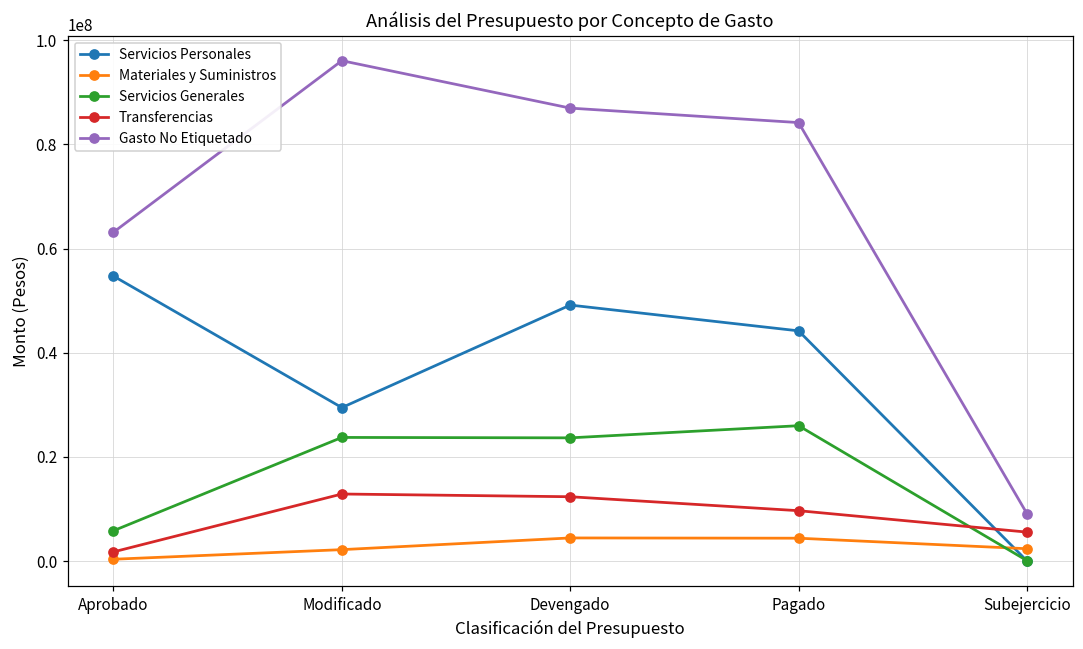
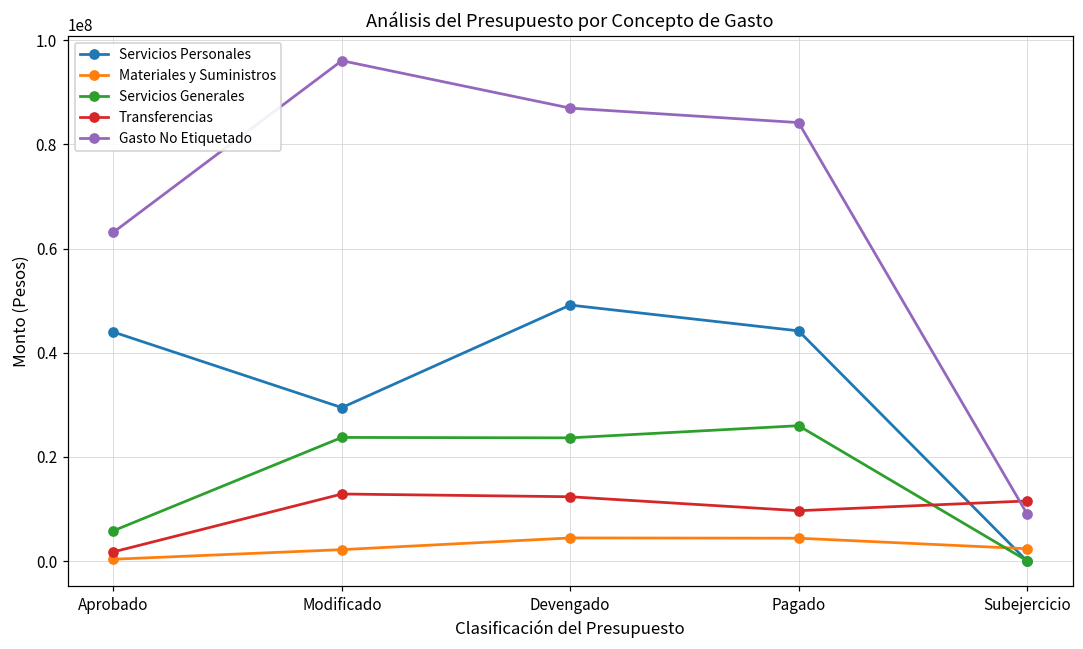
  {
    "Servicios Personales": {
-     "Aprobado": 55000000,
+     "Aprobado": 44000000,
      "Modificado": 29000000,
      "Devengado": 49000000,
      "Pagado": 44000000
    },
    "Materiales y Suministros": {
      "Aprobado": 0,
      "Modificado": 2000000,
      "Devengado": 4000000,
      "Pagado": 4000000,
      "Subejercicio": 2000000
    },
    "Servicios Generales": {
      "Aprobado": 6000000,
      "Modificado": 24000000,
      "Devengado": 24000000,
      "Pagado": 26000000
    },
    "Transferencias": {
      "Aprobado": 2000000,
      "Modificado": 13000000,
      "Devengado": 12000000,
      "Pagado": 10000000,
-     "Subejercicio": 6000000
+     "Subejercicio": 12000000
    },
    "Gasto No Etiquetado": {
      "Aprobado": 63000000,
      "Modificado": 96000000,
      "Devengado": 87000000,
      "Pagado": 84000000,
      "Subejercicio": 9000000
    }
  }
